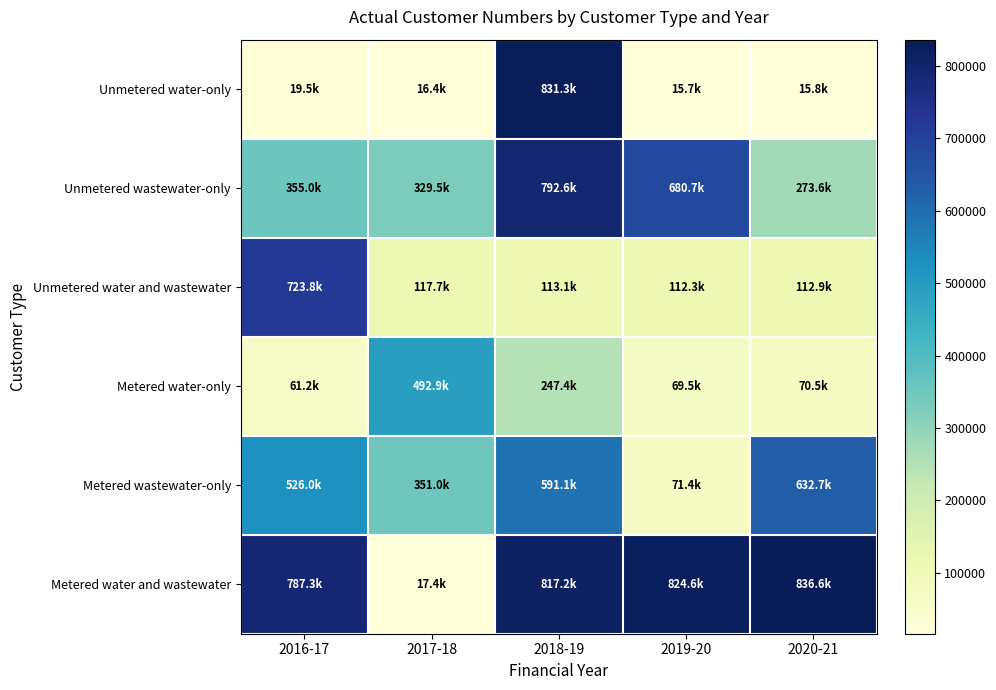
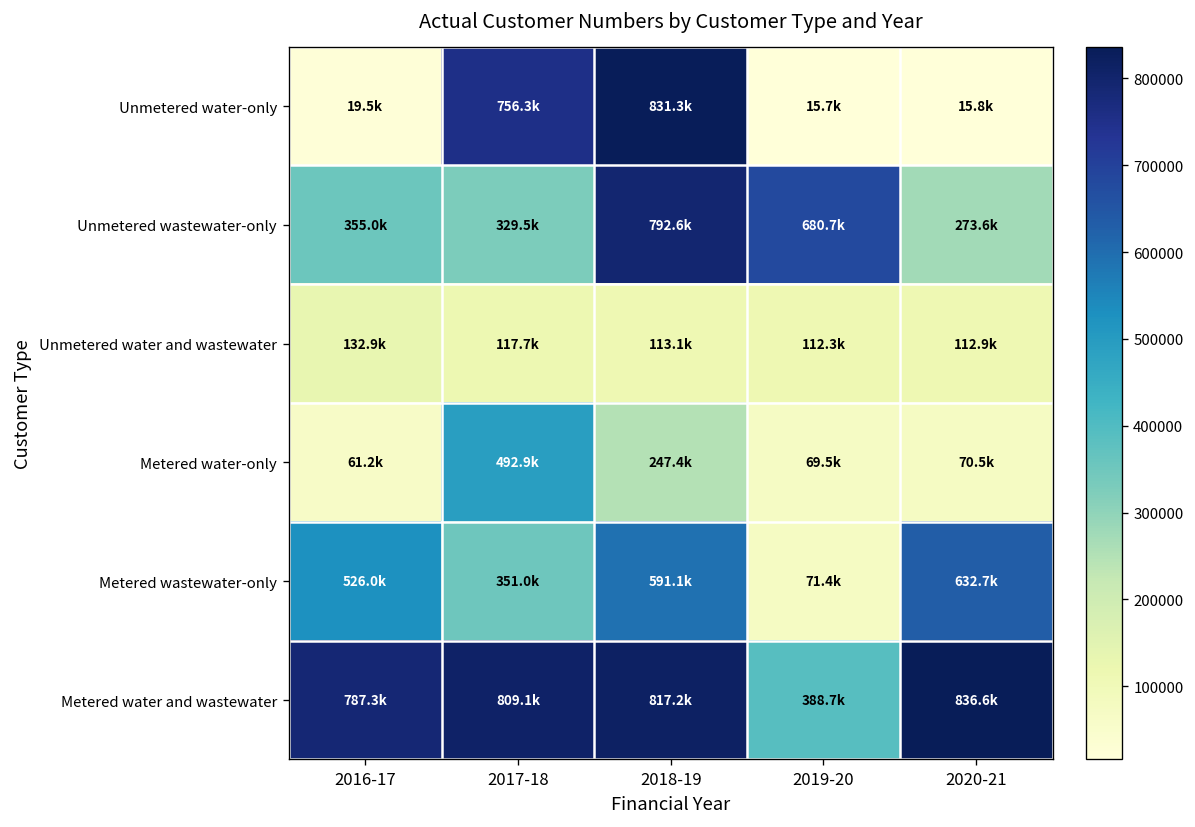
  {
    "Unmetered water-only": {
      "2016-17": "19.5k",
-     "2017-18": "16.4k",
+     "2017-18": "756.3k",
      "2018-19": "831.3k",
      "2019-20": "15.7k",
      "2020-21": "15.8k"
    },
    "Unmetered wastewater-only": {
      "2016-17": "355.0k",
      "2017-18": "329.5k",
      "2018-19": "792.6k",
      "2019-20": "680.7k",
      "2020-21": "273.6k"
    },
    "Unmetered water and wastewater": {
-     "2016-17": "723.8k",
+     "2016-17": "132.9k",
      "2017-18": "117.7k",
      "2018-19": "113.1k",
      "2019-20": "112.3k",
      "2020-21": "112.9k"
    },
    "Metered water-only": {
      "2016-17": "61.2k",
      "2017-18": "492.9k",
      "2018-19": "247.4k",
      "2019-20": "69.5k",
      "2020-21": "70.5k"
    },
    "Metered wastewater-only": {
      "2016-17": "526.0k",
      "2017-18": "351.0k",
      "2018-19": "591.1k",
      "2019-20": "71.4k",
      "2020-21": "632.7k"
    },
    "Metered water and wastewater": {
      "2016-17": "787.3k",
-     "2017-18": "17.4k",
+     "2017-18": "809.1k",
      "2018-19": "817.2k",
-     "2019-20": "824.6k",
+     "2019-20": "388.7k",
      "2020-21": "836.6k"
    }
  }
